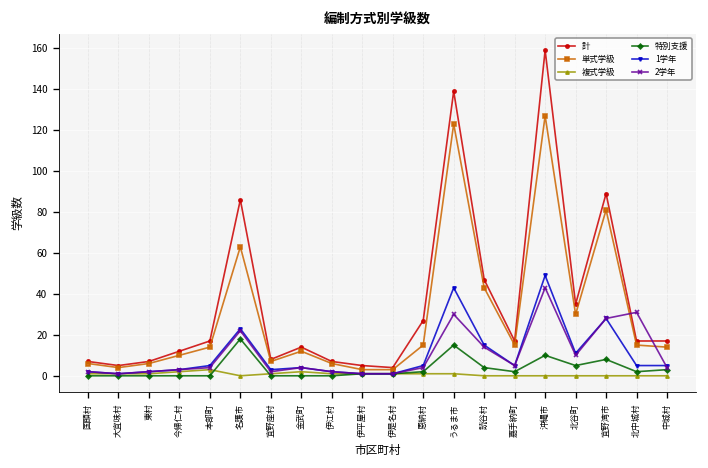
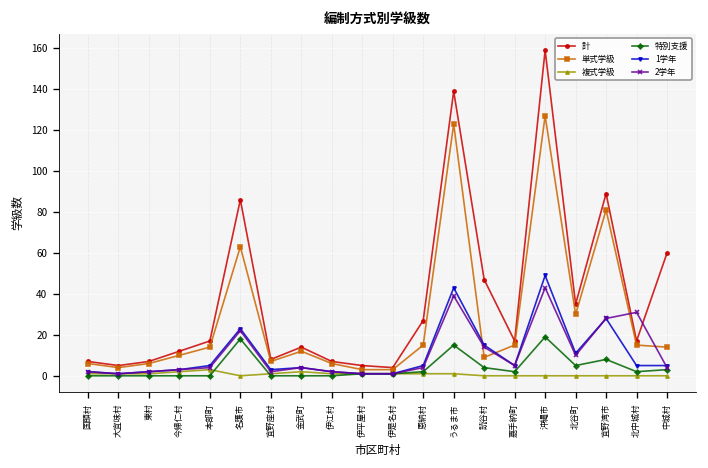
  {
    "計": {
      "今帰仁村": 12,
      "本部町": 17,
      "名護市": 86,
      "金武町": 14,
      "伊平屋村": 5,
      "恩納村": 27,
      "うるま市": 139,
      "読谷村": 47,
      "嘉手納町": 17,
      "沖縄市": 159,
      "北谷町": 35,
      "宜野湾市": 89,
      "北中城村": 17,
-     "中城村": 17
+     "中城村": 60
    },
    "単式学級": {
      "今帰仁村": 10,
      "本部町": 14,
      "名護市": 63,
      "金武町": 12,
      "伊平屋村": 3,
      "恩納村": 15,
      "うるま市": 123,
-     "読谷村": 43,
+     "読谷村": 9,
      "嘉手納町": 15,
      "沖縄市": 127,
      "北谷町": 30,
      "宜野湾市": 81,
      "北中城村": 15,
      "中城村": 14
    },
    "複式学級": {
      "名護市": 0,
      "金武町": 2,
      "うるま市": 1,
      "読谷村": 0,
      "嘉手納町": 0,
      "沖縄市": 0,
      "北谷町": 0,
      "宜野湾市": 0,
      "北中城村": 0,
      "中城村": 0
    },
    "特別支援": {
      "今帰仁村": 0,
      "本部町": 0,
      "名護市": 18,
      "金武町": 0,
      "うるま市": 15,
      "読谷村": 4,
      "嘉手納町": 2,
-     "沖縄市": 10,
+     "沖縄市": 19,
      "北谷町": 5,
      "宜野湾市": 8,
      "北中城村": 2
    },
    "1学年": {
      "うるま市": 43,
      "沖縄市": 49,
      "北中城村": 5
    },
    "2学年": {
-     "うるま市": 30,
+     "うるま市": 39,
      "沖縄市": 43,
      "北中城村": 31
    }
  }
